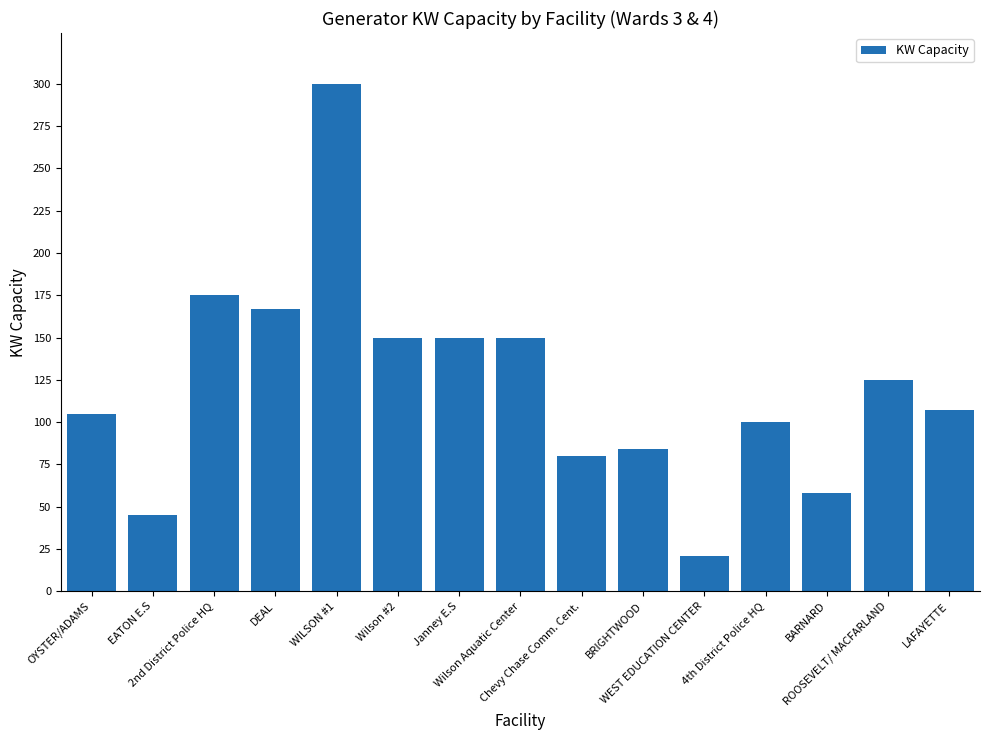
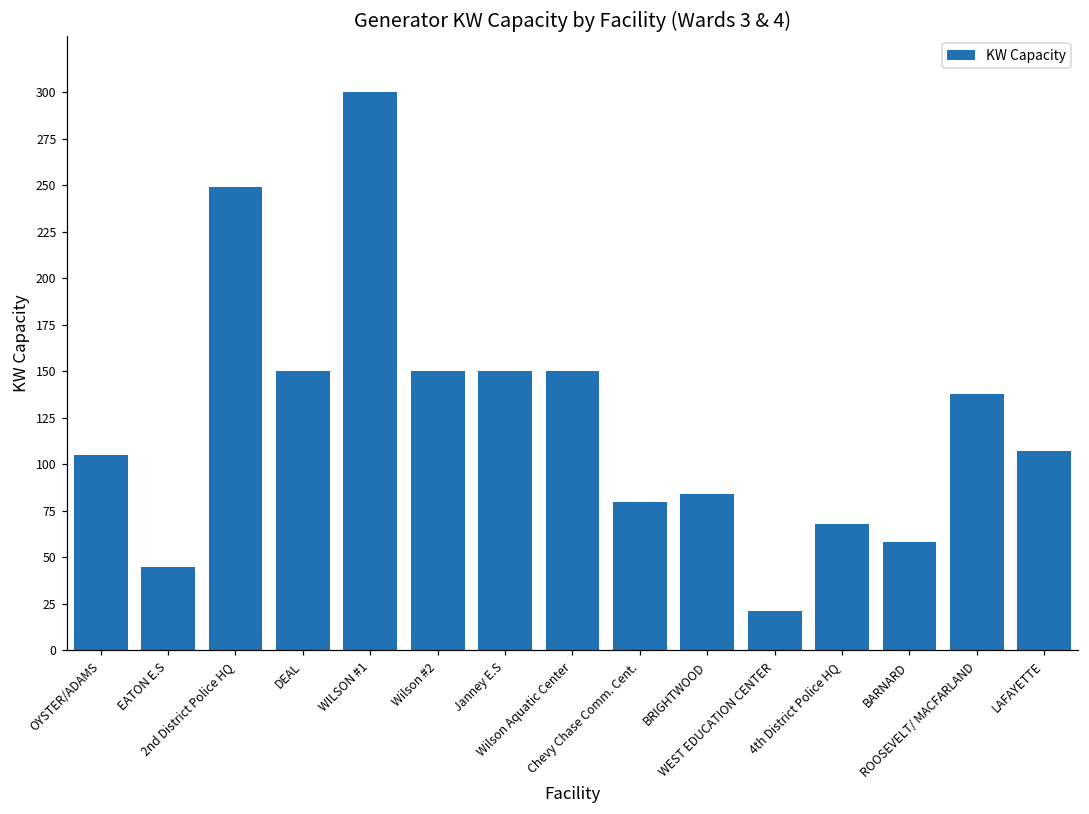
  {
    "OYSTER/ADAMS": 105,
    "EATON E.S": 45,
-   "2nd District Police HQ": 175,
-   "DEAL": 167,
+   "2nd District Police HQ": 249,
+   "DEAL": 150,
    "WILSON #1": 300,
    "Wilson #2": 150,
    "Janney E.S": 150,
    "Wilson Aquatic Center": 150,
    "Chevy Chase Comm. Cent.": 80,
    "BRIGHTWOOD": 84,
    "WEST EDUCATION CENTER": 21,
-   "4th District Police HQ": 100,
+   "4th District Police HQ": 68,
    "BARNARD": 58,
-   "ROOSEVELT/ MACFARLAND": 125,
+   "ROOSEVELT/ MACFARLAND": 138,
    "LAFAYETTE": 107
  }
